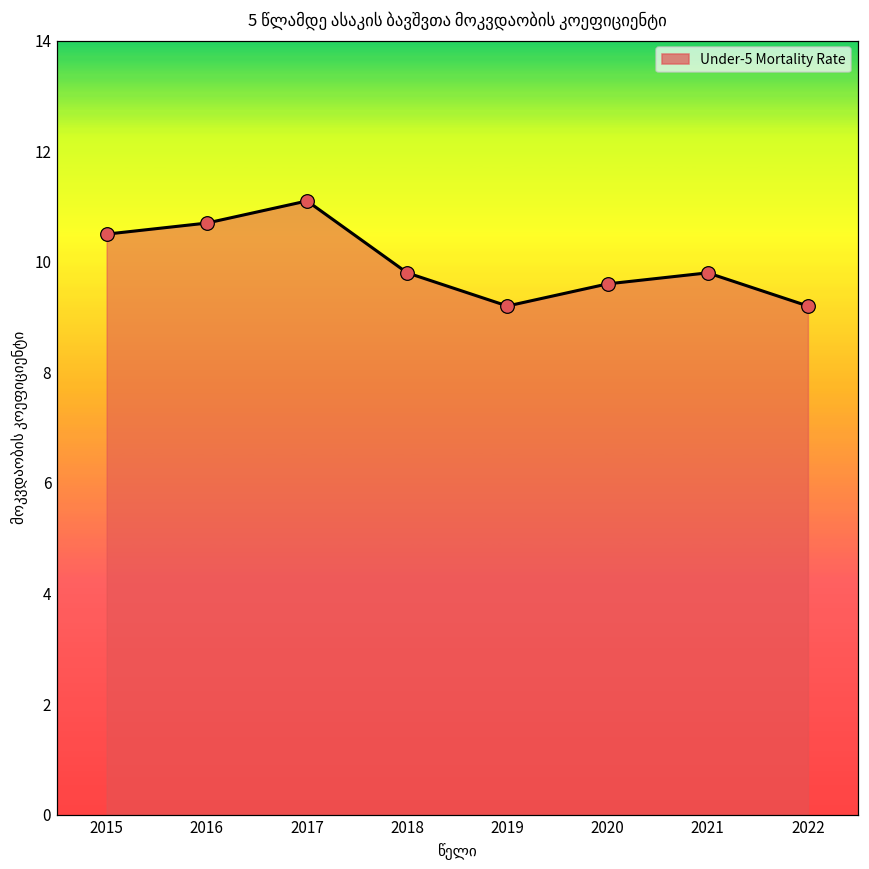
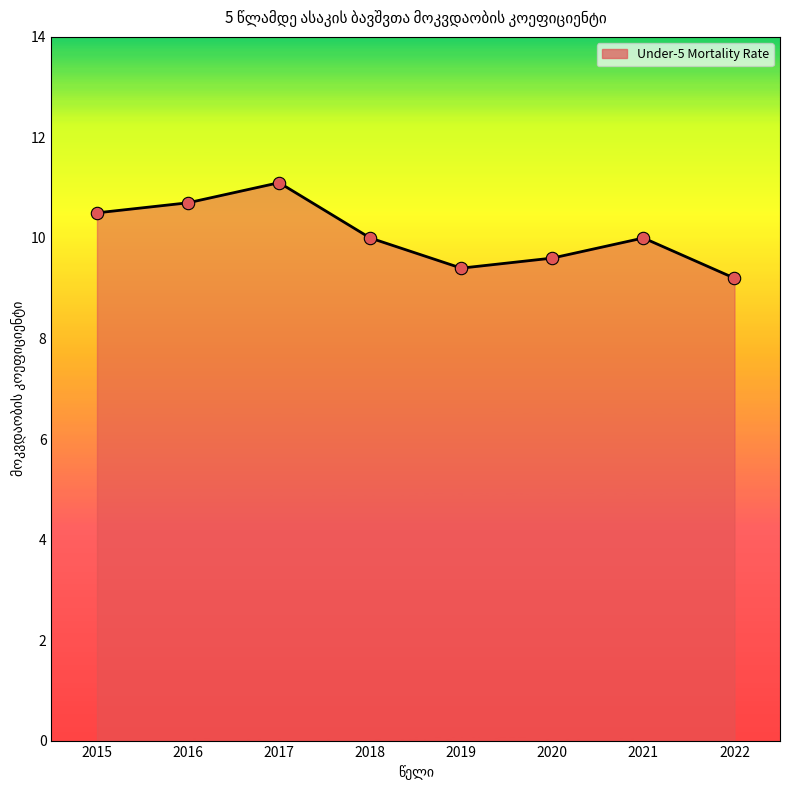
  {
    "2015": 10.5,
    "2016": 10.7,
    "2017": 11.1,
-   "2018": 9.8,
-   "2019": 9.2,
+   "2018": 10.0,
+   "2019": 9.4,
    "2020": 9.6,
-   "2021": 9.8,
+   "2021": 10.0,
    "2022": 9.2
  }
